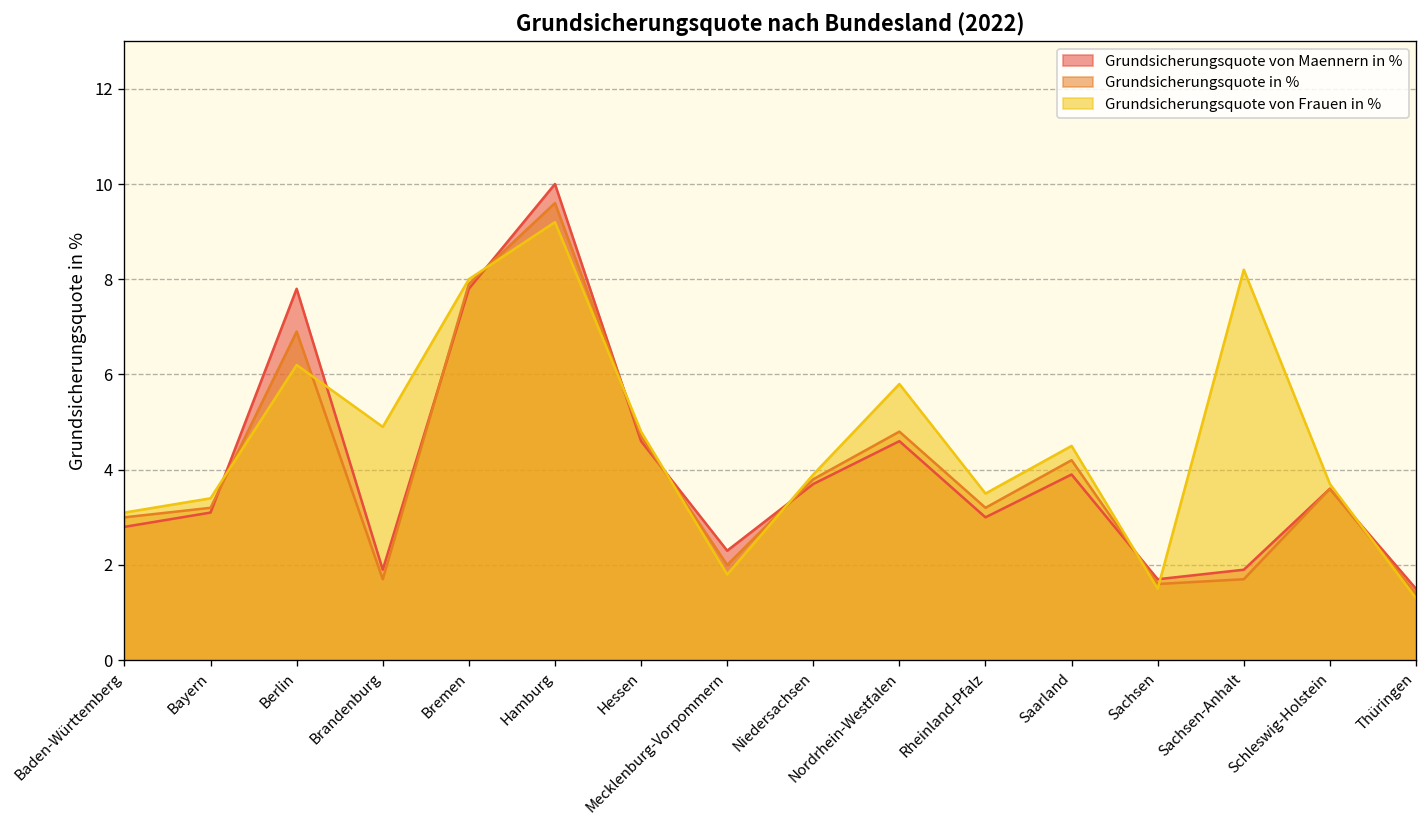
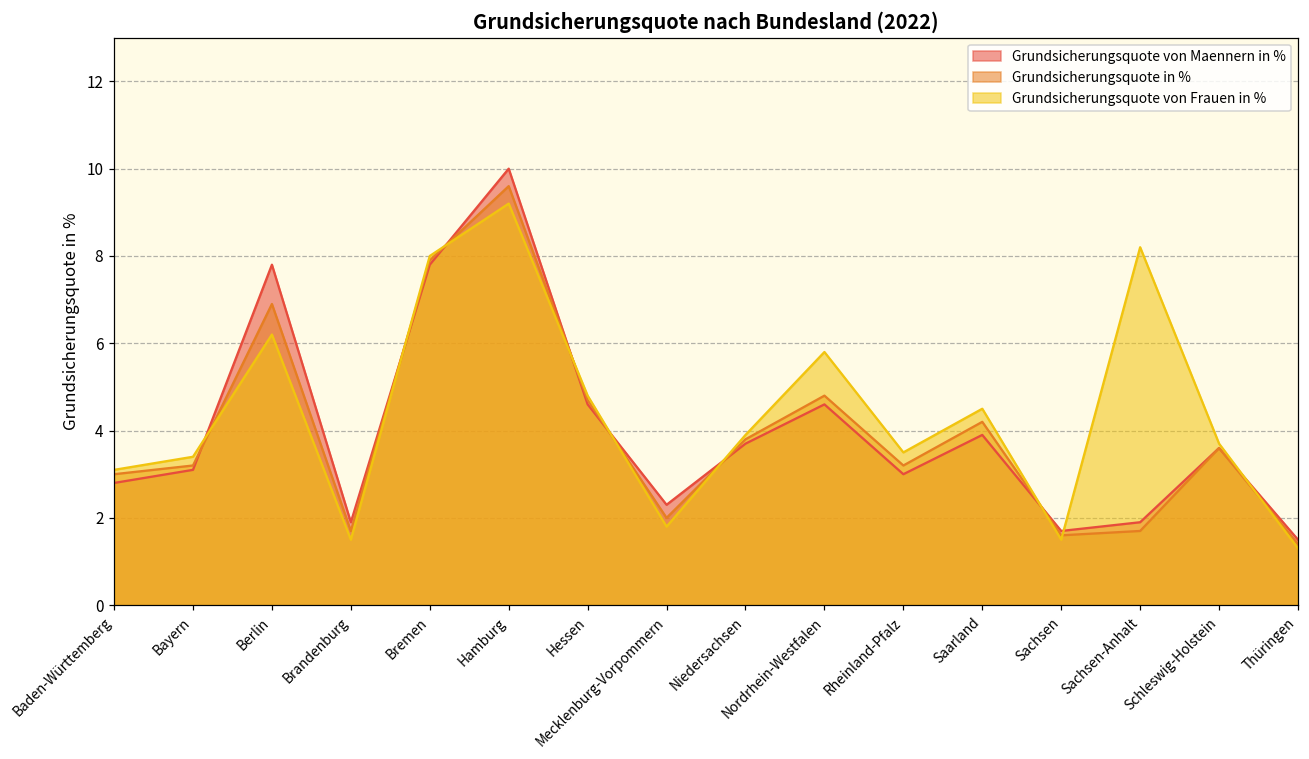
  {
    "Grundsicherungsquote von Frauen in %": {
      "Baden-Württemberg": 3.1,
      "Bayern": 3.4,
      "Berlin": 6.2,
-     "Brandenburg": 4.9,
+     "Brandenburg": 1.5,
      "Bremen": 8.0,
      "Hamburg": 9.2,
      "Hessen": 4.8,
      "Mecklenburg-Vorpommern": 1.8,
      "Niedersachsen": 3.9,
      "Nordrhein-Westfalen": 5.8,
      "Rheinland-Pfalz": 3.5,
      "Saarland": 4.5,
      "Sachsen": 1.5,
      "Sachsen-Anhalt": 8.2,
      "Schleswig-Holstein": 3.7,
      "Thüringen": 1.3
    }
  }
